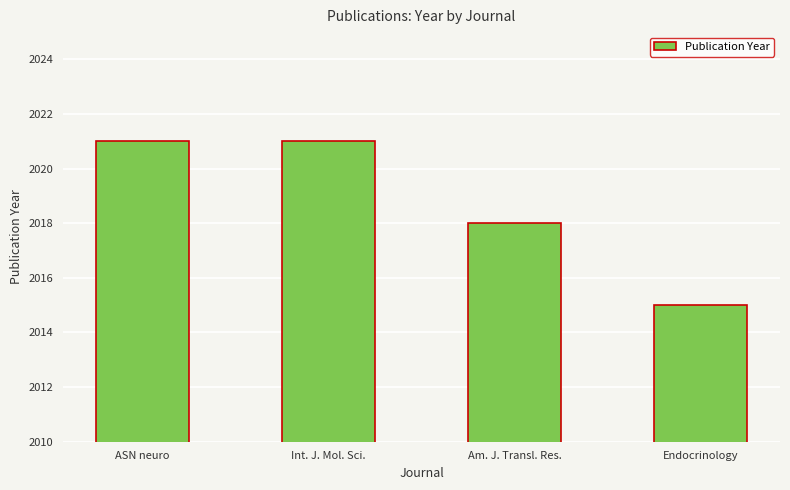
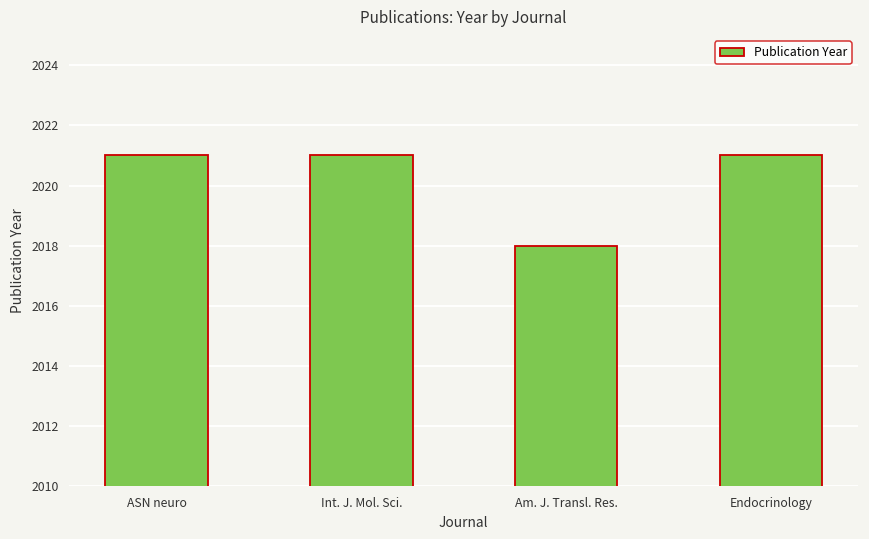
  {
    "ASN neuro": 2021,
    "Int. J. Mol. Sci.": 2021,
    "Am. J. Transl. Res.": 2018,
-   "Endocrinology": 2015
+   "Endocrinology": 2021
  }
